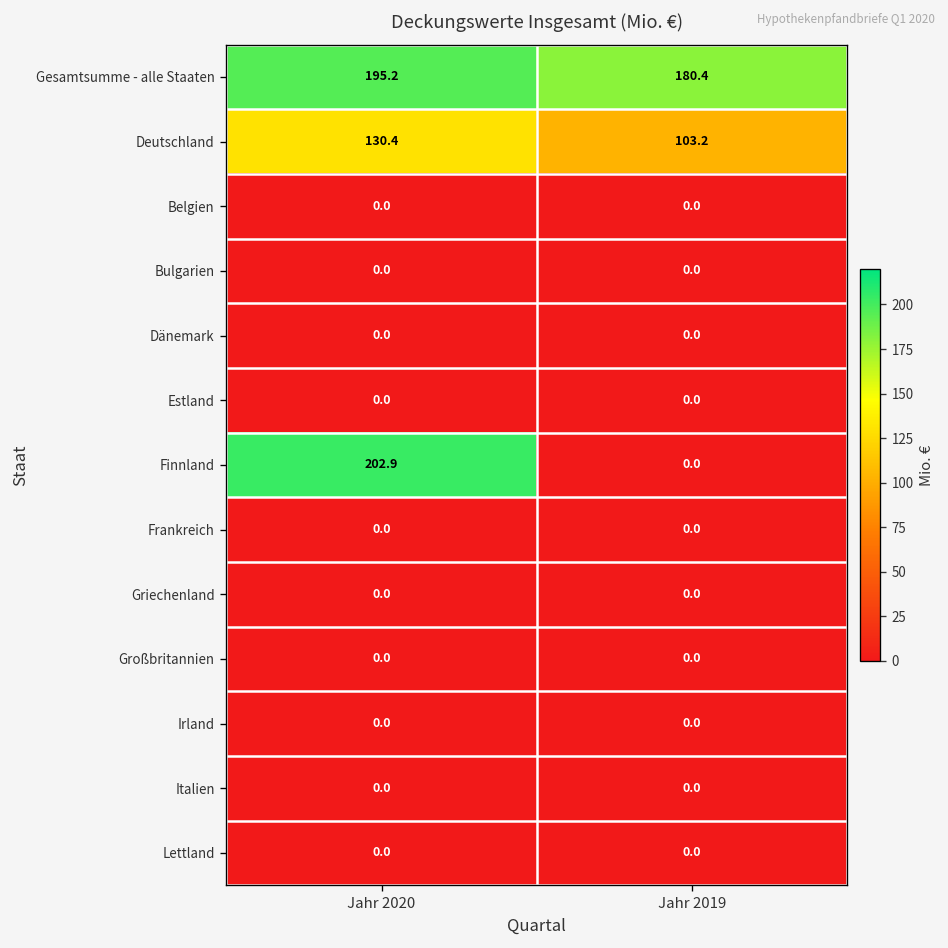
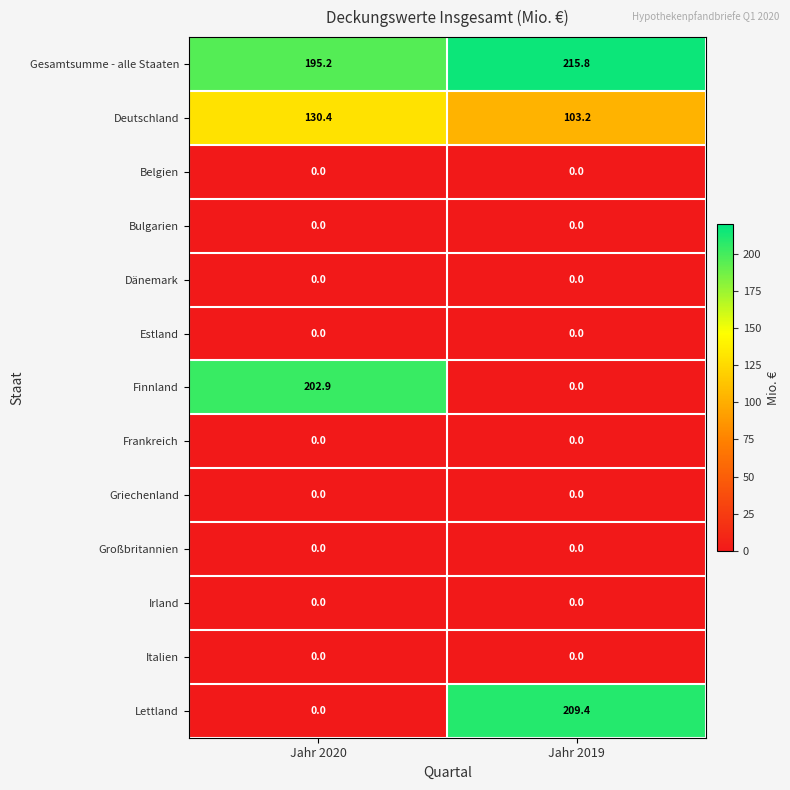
  {
    "Gesamtsumme - alle Staaten": {
      "Jahr 2020": 195.2,
-     "Jahr 2019": 180.4
+     "Jahr 2019": 215.8
    },
    "Deutschland": {
      "Jahr 2020": 130.4,
      "Jahr 2019": 103.2
    },
    "Belgien": {
      "Jahr 2020": 0.0,
      "Jahr 2019": 0.0
    },
    "Bulgarien": {
      "Jahr 2020": 0.0,
      "Jahr 2019": 0.0
    },
    "Dänemark": {
      "Jahr 2020": 0.0,
      "Jahr 2019": 0.0
    },
    "Estland": {
      "Jahr 2020": 0.0,
      "Jahr 2019": 0.0
    },
    "Finnland": {
      "Jahr 2020": 202.9,
      "Jahr 2019": 0.0
    },
    "Frankreich": {
      "Jahr 2020": 0.0,
      "Jahr 2019": 0.0
    },
    "Griechenland": {
      "Jahr 2020": 0.0,
      "Jahr 2019": 0.0
    },
    "Großbritannien": {
      "Jahr 2020": 0.0,
      "Jahr 2019": 0.0
    },
    "Irland": {
      "Jahr 2020": 0.0,
      "Jahr 2019": 0.0
    },
    "Italien": {
      "Jahr 2020": 0.0,
      "Jahr 2019": 0.0
    },
    "Lettland": {
      "Jahr 2020": 0.0,
-     "Jahr 2019": 0.0
+     "Jahr 2019": 209.4
    }
  }
